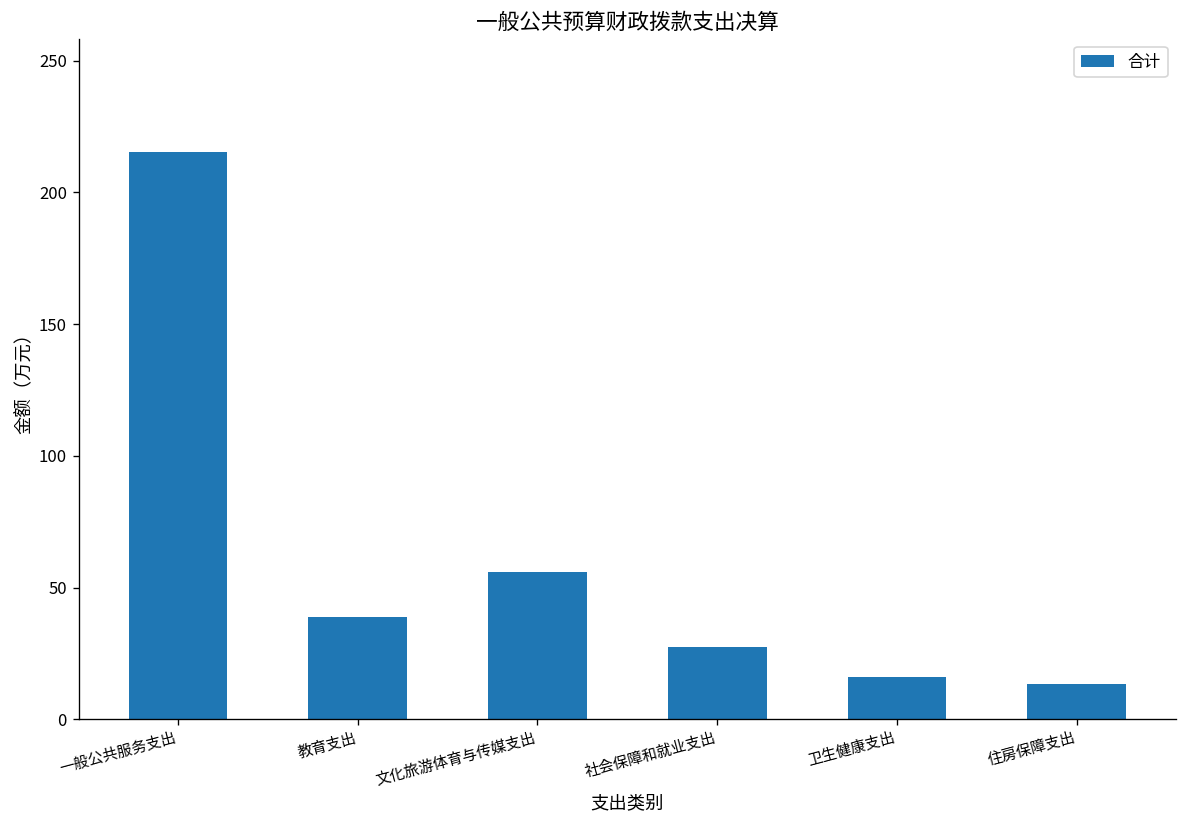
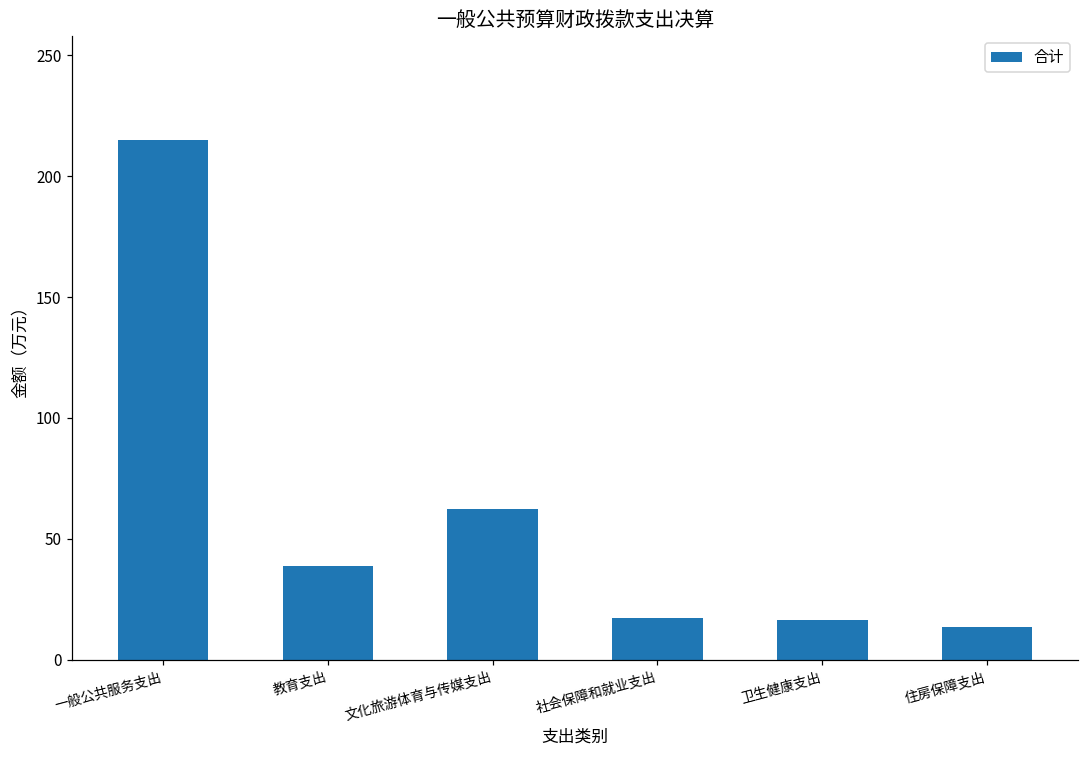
  {
    "一般公共服务支出": 215,
    "教育支出": 39,
-   "文化旅游体育与传媒支出": 56,
-   "社会保障和就业支出": 28,
+   "文化旅游体育与传媒支出": 62,
+   "社会保障和就业支出": 17,
    "卫生健康支出": 16,
    "住房保障支出": 13
  }
